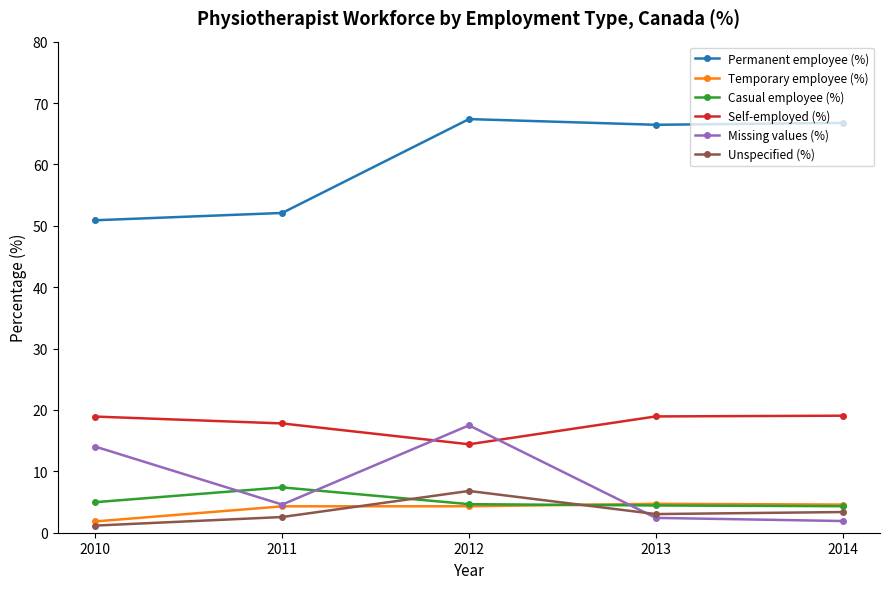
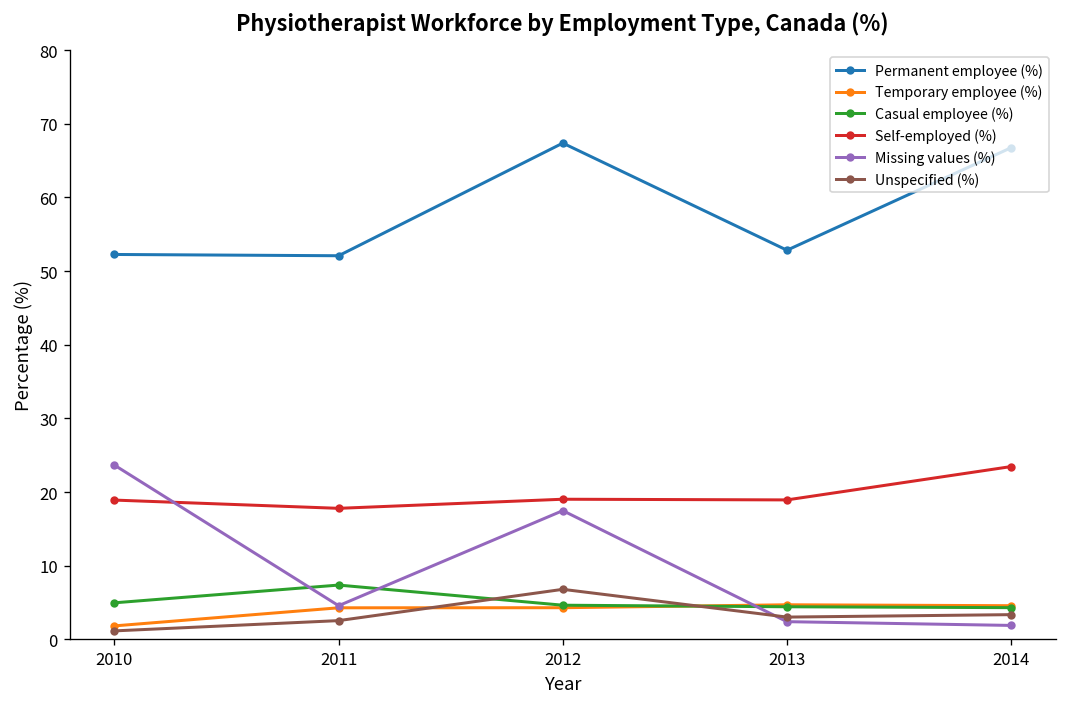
  {
    "Permanent employee (%)": {
-     "2010": 51,
+     "2010": 52,
      "2011": 52,
      "2012": 67,
-     "2013": 66
+     "2013": 53
    },
    "Temporary employee (%)": {
      "2010": 2
    },
    "Casual employee (%)": {
      "2010": 5,
      "2011": 7
    },
    "Self-employed (%)": {
      "2010": 19,
      "2011": 18,
-     "2012": 14,
+     "2012": 19,
      "2013": 19,
-     "2014": 19
+     "2014": 23
    },
    "Missing values (%)": {
-     "2010": 14,
+     "2010": 24,
      "2012": 17,
      "2013": 2,
      "2014": 2
    },
    "Unspecified (%)": {
      "2010": 1,
      "2011": 3,
      "2012": 7,
      "2013": 3,
      "2014": 3
    }
  }
